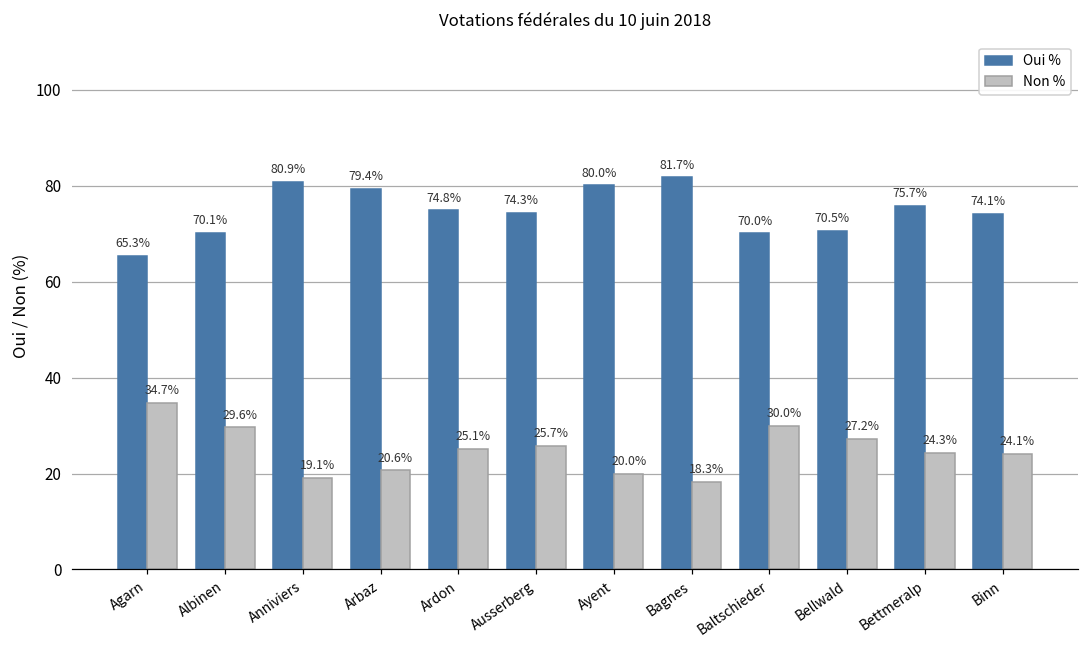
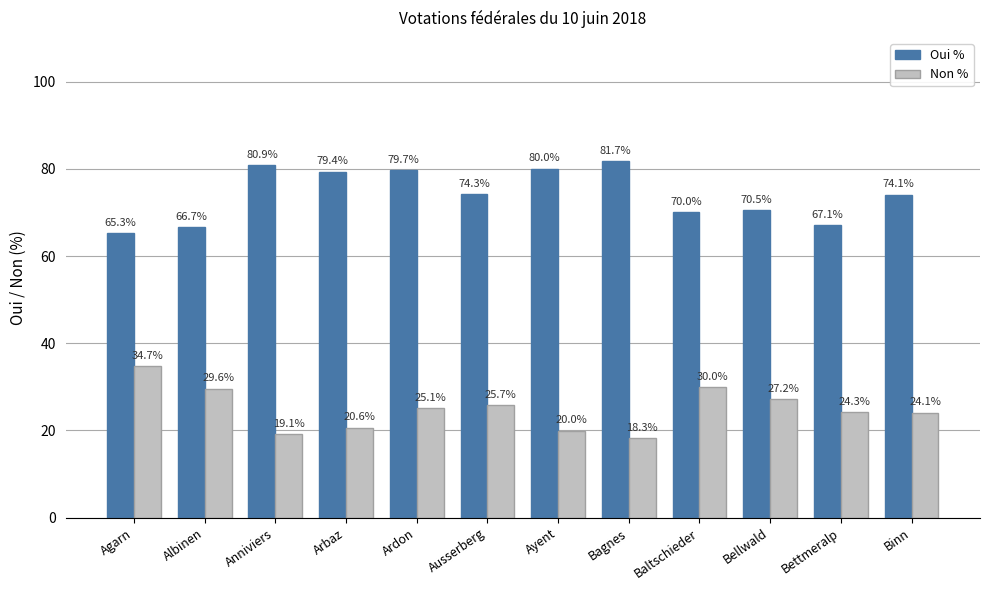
  {
    "Oui %": {
      "Agarn": "65.3%",
-     "Albinen": "70.1%",
+     "Albinen": "66.7%",
      "Anniviers": "80.9%",
      "Arbaz": "79.4%",
-     "Ardon": "74.8%",
+     "Ardon": "79.7%",
      "Ausserberg": "74.3%",
      "Ayent": "80.0%",
      "Bagnes": "81.7%",
      "Baltschieder": "70.0%",
      "Bellwald": "70.5%",
-     "Bettmeralp": "75.7%",
+     "Bettmeralp": "67.1%",
      "Binn": "74.1%"
    },
    "Non %": {
      "Agarn": "34.7%",
      "Albinen": "29.6%",
      "Anniviers": "19.1%",
      "Arbaz": "20.6%",
      "Ardon": "25.1%",
      "Ausserberg": "25.7%",
      "Ayent": "20.0%",
      "Bagnes": "18.3%",
      "Baltschieder": "30.0%",
      "Bellwald": "27.2%",
      "Bettmeralp": "24.3%",
      "Binn": "24.1%"
    }
  }
